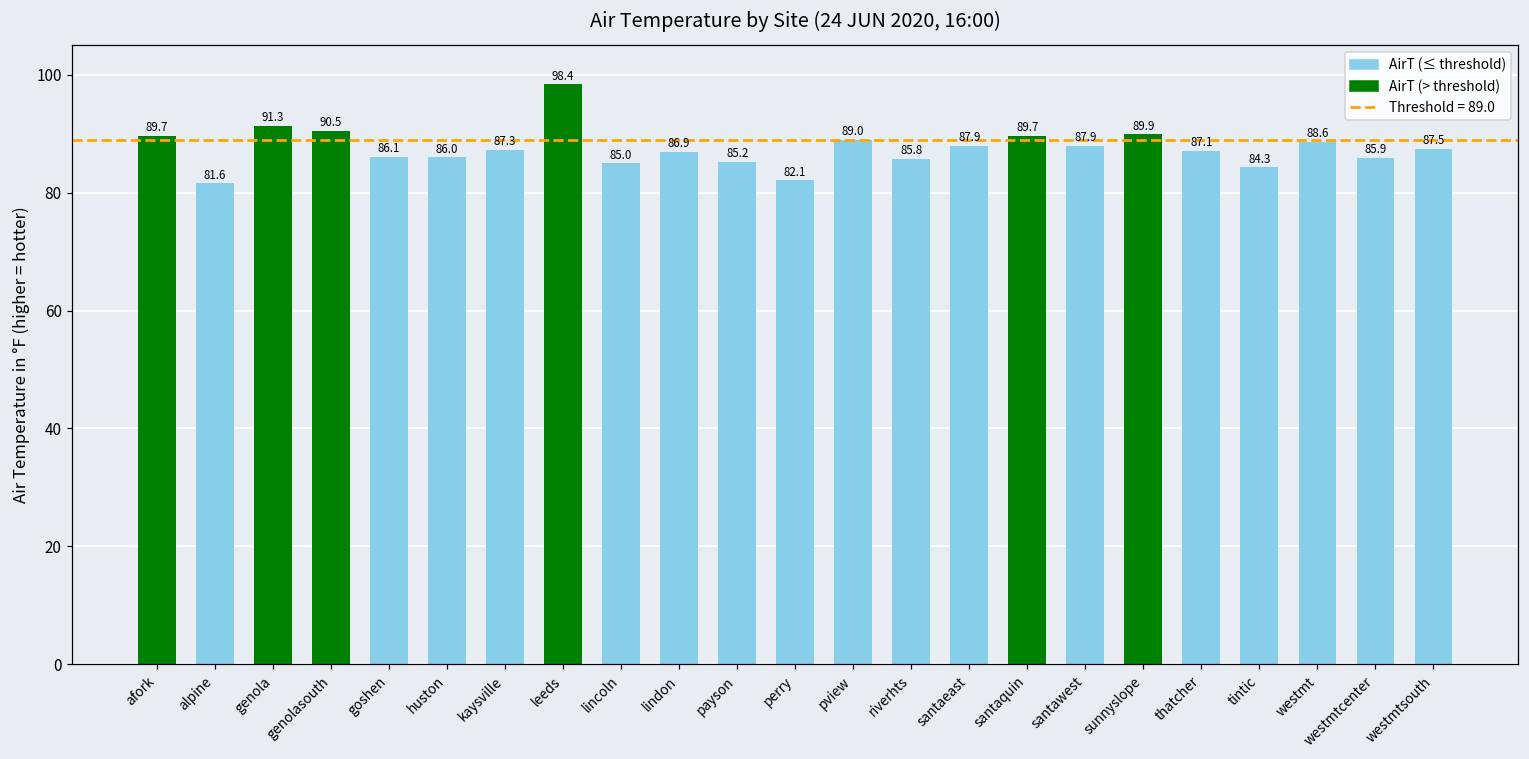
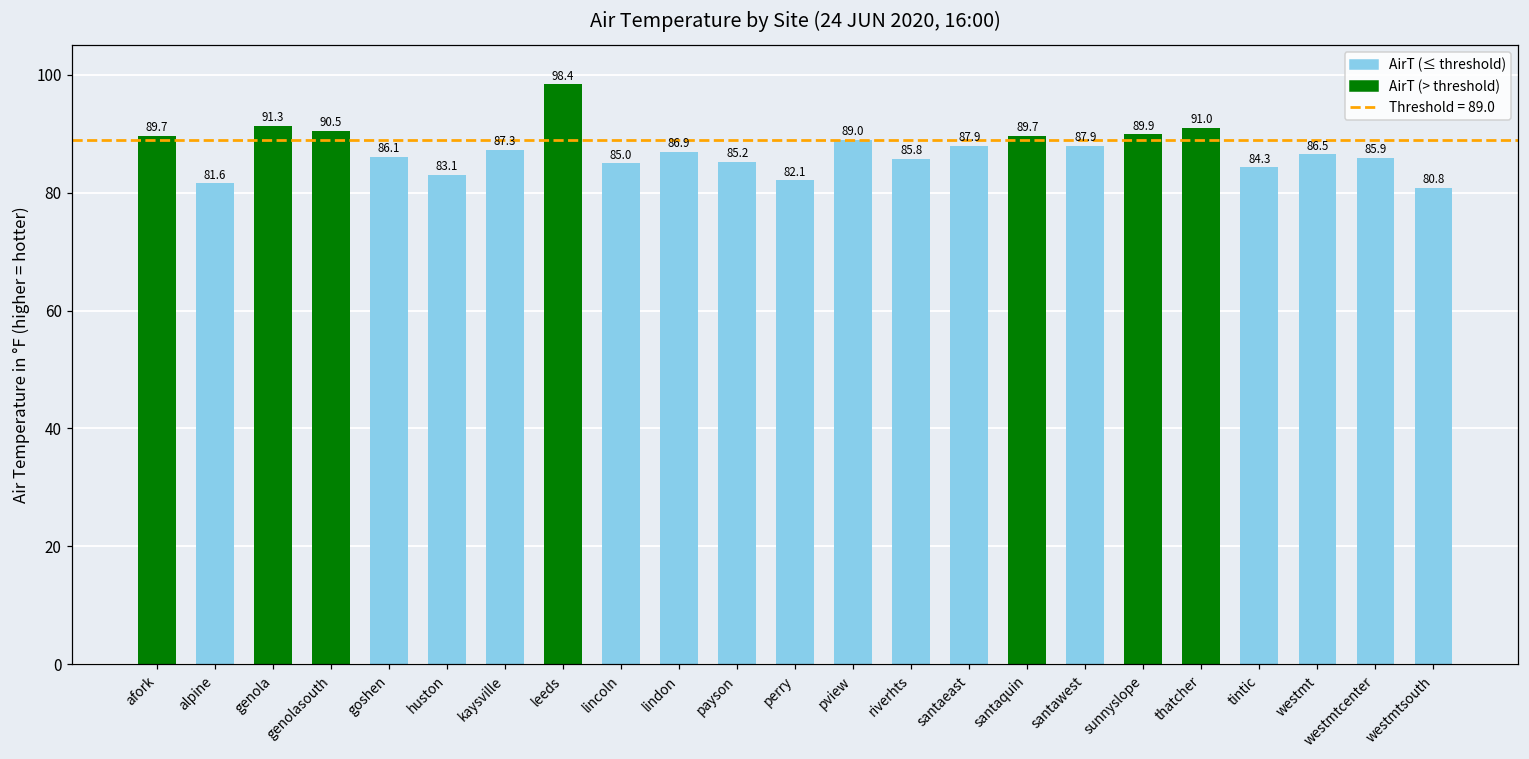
  {
    "afork": 89.7,
    "alpine": 81.6,
    "genola": 91.3,
    "genolasouth": 90.5,
    "goshen": 86.1,
-   "huston": 86.0,
+   "huston": 83.1,
    "kaysville": 87.3,
    "leeds": 98.4,
    "lincoln": 85.0,
    "lindon": 86.9,
    "payson": 85.2,
    "perry": 82.1,
    "pview": 89.0,
    "riverhts": 85.8,
    "santaeast": 87.9,
    "santaquin": 89.7,
    "santawest": 87.9,
    "sunnyslope": 89.9,
-   "thatcher": 87.1,
+   "thatcher": 91.0,
    "tintic": 84.3,
-   "westmt": 88.6,
+   "westmt": 86.5,
    "westmtcenter": 85.9,
-   "westmtsouth": 87.5
+   "westmtsouth": 80.8
  }
